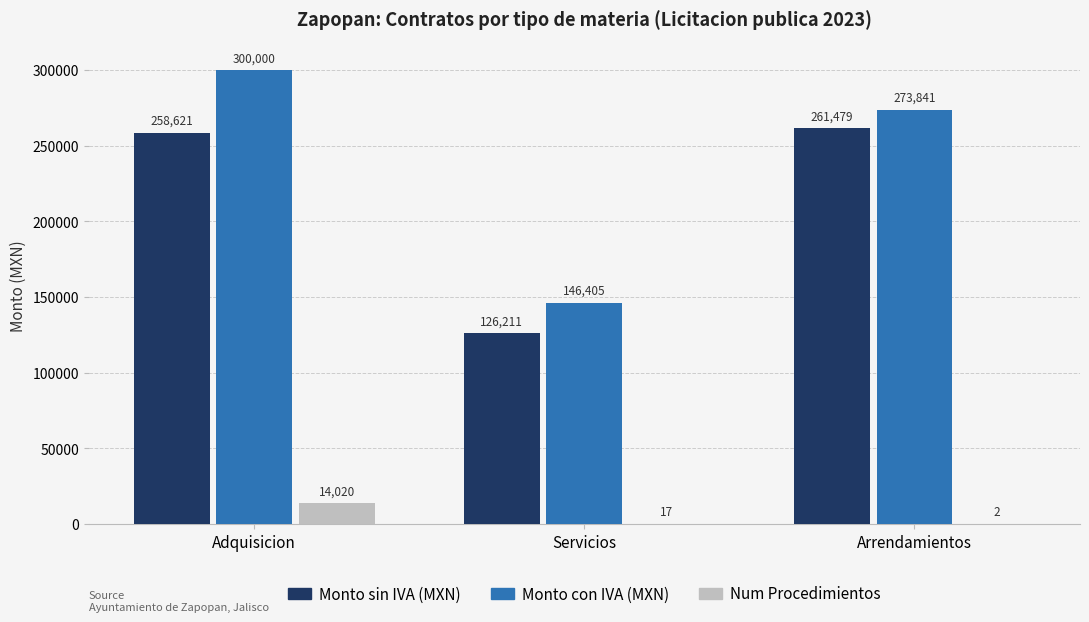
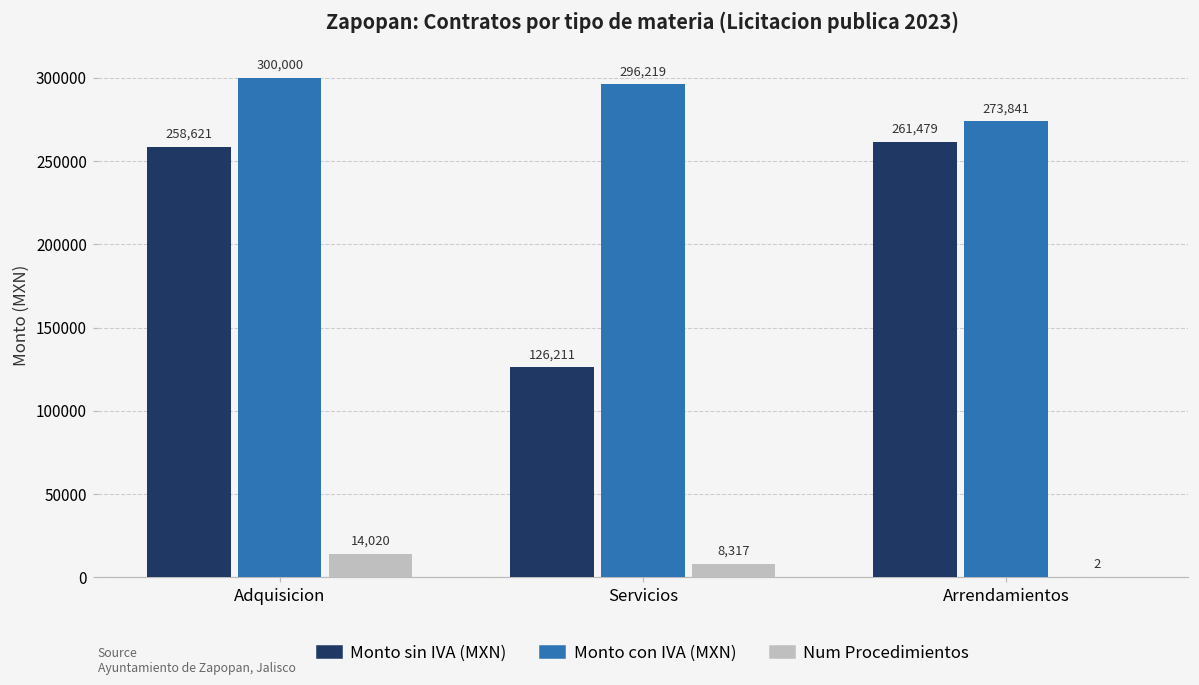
  {
    "Monto sin IVA (MXN)": {
      "Adquisicion": "258,621",
      "Servicios": "126,211",
      "Arrendamientos": "261,479"
    },
    "Monto con IVA (MXN)": {
      "Adquisicion": "300,000",
-     "Servicios": "146,405",
+     "Servicios": "296,219",
      "Arrendamientos": "273,841"
    },
    "Num Procedimientos": {
      "Adquisicion": "14,020",
-     "Servicios": "17",
+     "Servicios": "8,317",
      "Arrendamientos": "2"
    }
  }
